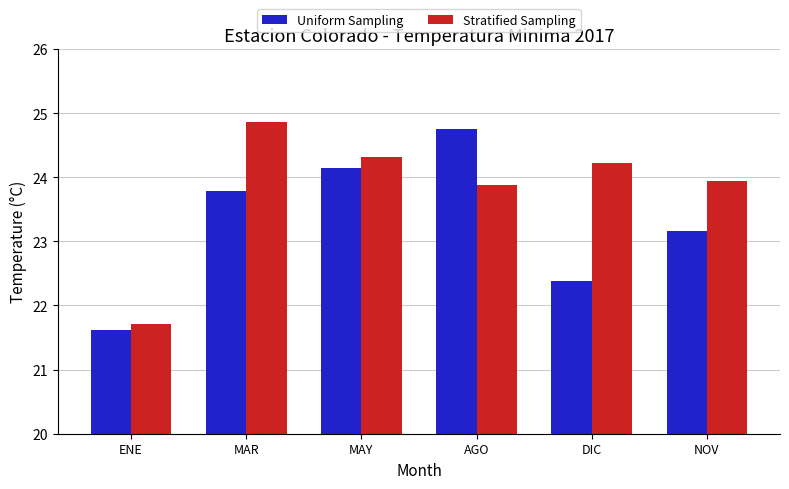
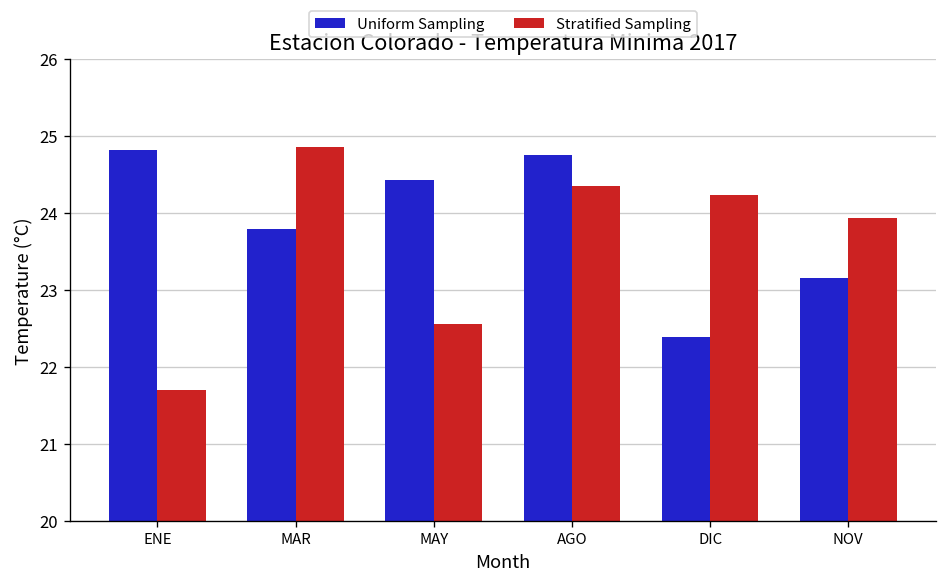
  {
    "Uniform Sampling": {
-     "ENE": 21.6,
+     "ENE": 24.8,
      "MAR": 23.8,
-     "MAY": 24.1,
+     "MAY": 24.4,
      "AGO": 24.7,
      "DIC": 22.4,
      "NOV": 23.2
    },
    "Stratified Sampling": {
      "ENE": 21.7,
      "MAR": 24.9,
-     "MAY": 24.3,
-     "AGO": 23.9,
+     "MAY": 22.6,
+     "AGO": 24.4,
      "DIC": 24.2,
      "NOV": 23.9
    }
  }
